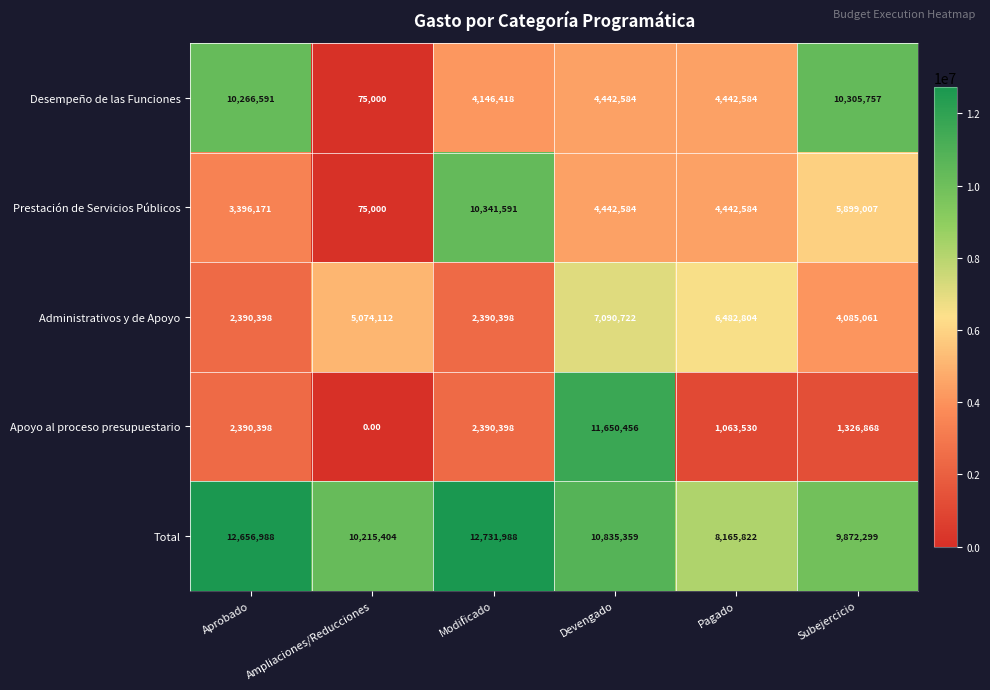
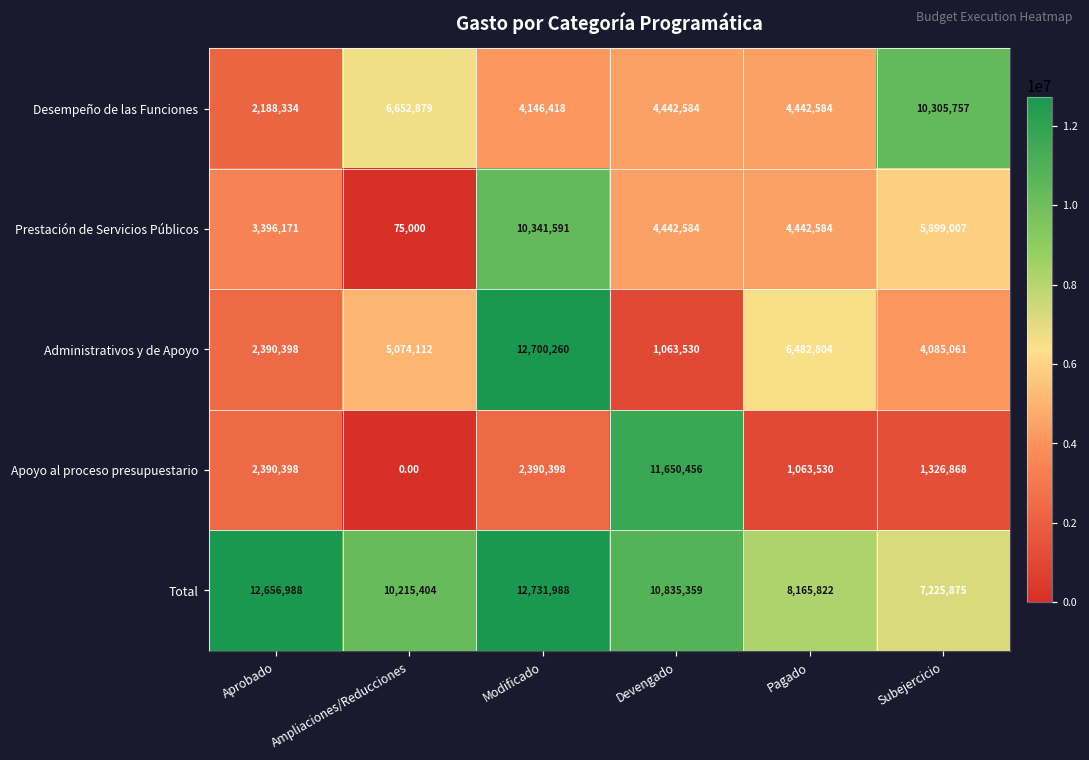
  {
    "Desempeño de las Funciones": {
-     "Aprobado": "10,266,591",
-     "Ampliaciones/Reducciones": "75,000",
+     "Aprobado": "2,188,334",
+     "Ampliaciones/Reducciones": "6,652,879",
      "Modificado": "4,146,418",
      "Devengado": "4,442,584",
      "Pagado": "4,442,584",
      "Subejercicio": "10,305,757"
    },
    "Prestación de Servicios Públicos": {
      "Aprobado": "3,396,171",
      "Ampliaciones/Reducciones": "75,000",
      "Modificado": "10,341,591",
      "Devengado": "4,442,584",
      "Pagado": "4,442,584",
      "Subejercicio": "5,899,007"
    },
    "Administrativos y de Apoyo": {
      "Aprobado": "2,390,398",
      "Ampliaciones/Reducciones": "5,074,112",
-     "Modificado": "2,390,398",
-     "Devengado": "7,090,722",
+     "Modificado": "12,700,260",
+     "Devengado": "1,063,530",
      "Pagado": "6,482,804",
      "Subejercicio": "4,085,061"
    },
    "Apoyo al proceso presupuestario": {
      "Aprobado": "2,390,398",
      "Ampliaciones/Reducciones": "0.00",
      "Modificado": "2,390,398",
      "Devengado": "11,650,456",
      "Pagado": "1,063,530",
      "Subejercicio": "1,326,868"
    },
    "Total": {
      "Aprobado": "12,656,988",
      "Ampliaciones/Reducciones": "10,215,404",
      "Modificado": "12,731,988",
      "Devengado": "10,835,359",
      "Pagado": "8,165,822",
-     "Subejercicio": "9,872,299"
+     "Subejercicio": "7,225,875"
    }
  }
